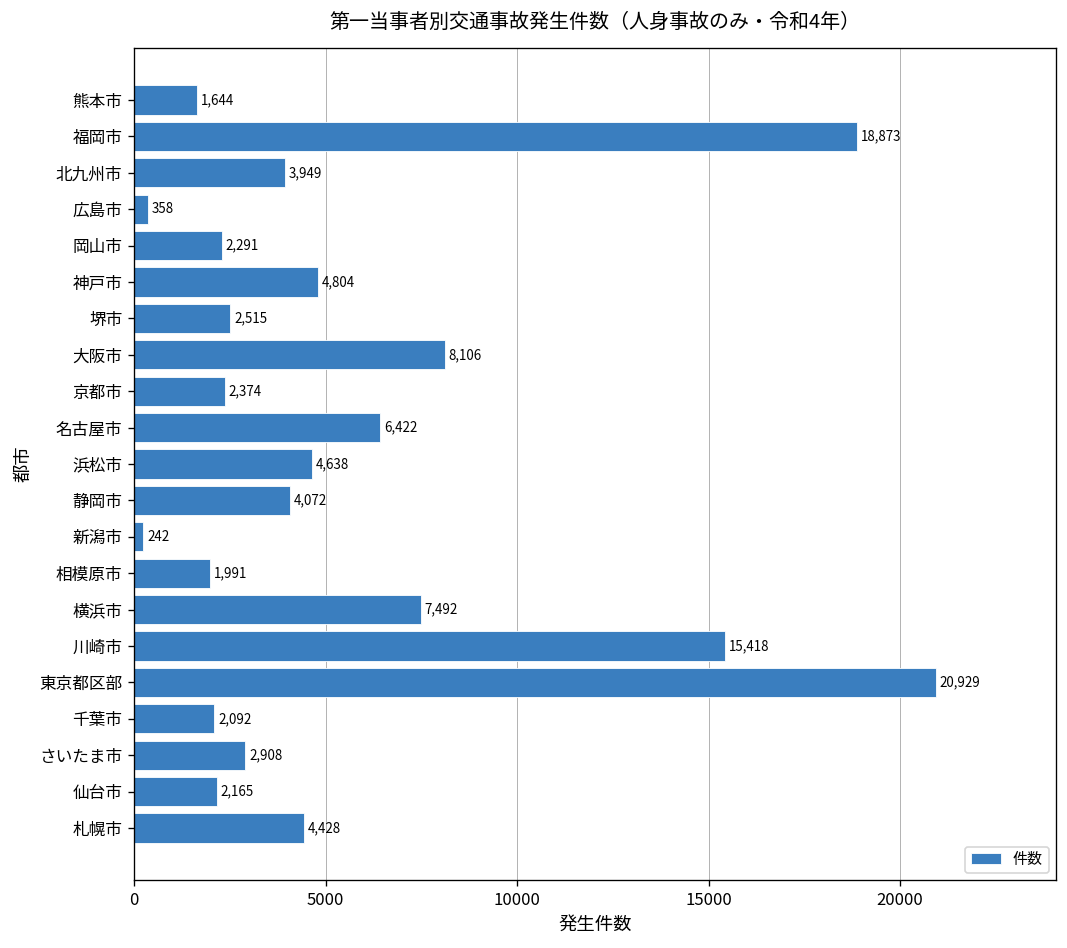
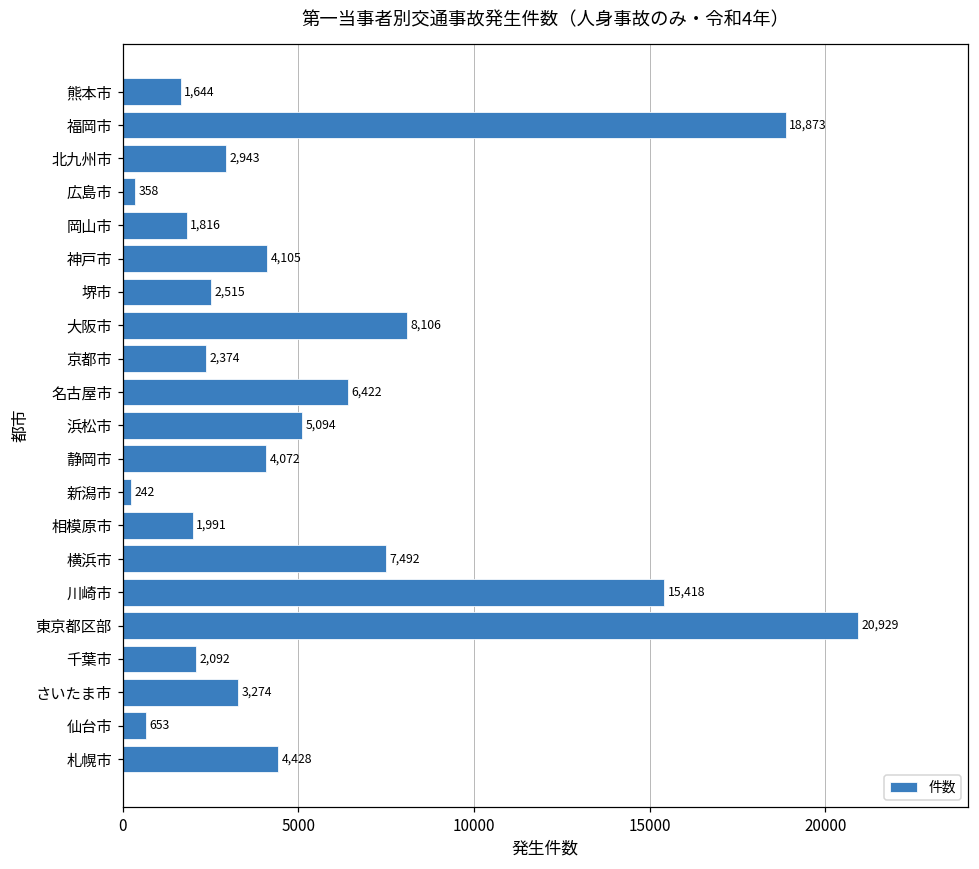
  {
    "熊本市": "1,644",
    "福岡市": "18,873",
-   "北九州市": "3,949",
+   "北九州市": "2,943",
    "広島市": "358",
-   "岡山市": "2,291",
-   "神戸市": "4,804",
+   "岡山市": "1,816",
+   "神戸市": "4,105",
    "堺市": "2,515",
    "大阪市": "8,106",
    "京都市": "2,374",
    "名古屋市": "6,422",
-   "浜松市": "4,638",
+   "浜松市": "5,094",
    "静岡市": "4,072",
    "新潟市": "242",
    "相模原市": "1,991",
    "横浜市": "7,492",
    "川崎市": "15,418",
    "東京都区部": "20,929",
    "千葉市": "2,092",
-   "さいたま市": "2,908",
-   "仙台市": "2,165",
+   "さいたま市": "3,274",
+   "仙台市": "653",
    "札幌市": "4,428"
  }
